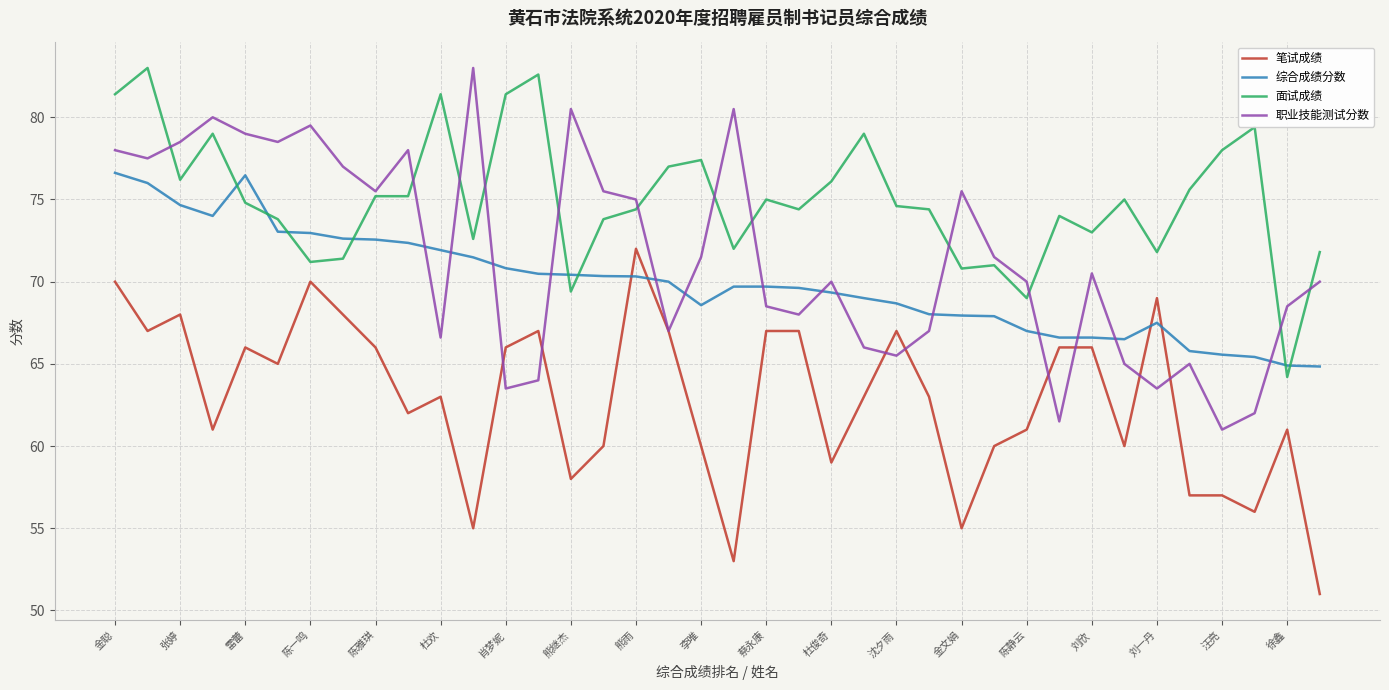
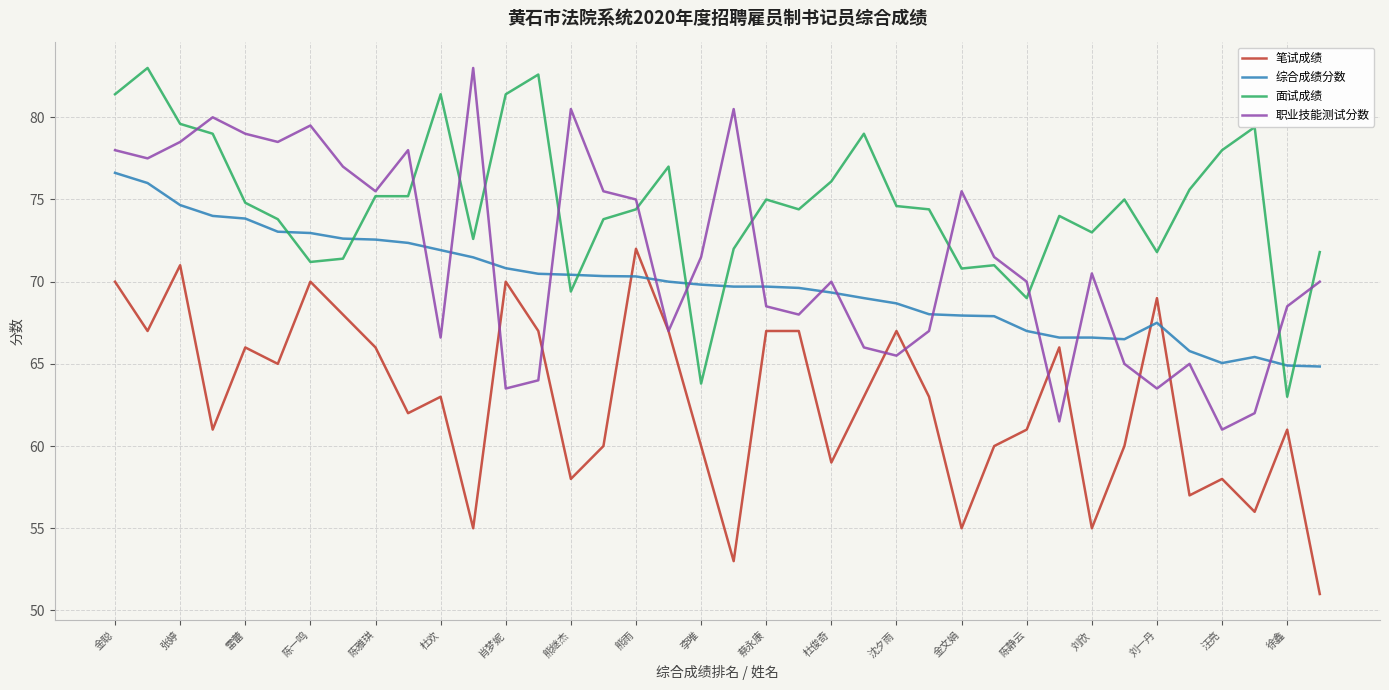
  {
    "笔试成绩": {
      "金聪": 70,
-     "张婷": 68,
+     "张婷": 71,
      "雷蕾": 66,
      "陈一鸣": 70,
      "陈雅琪": 66,
      "杜欢": 63,
-     "肖梦妮": 66,
+     "肖梦妮": 70,
      "熊继杰": 58,
      "熊雨": 72,
      "李唯": 60,
      "蔡永康": 67,
      "杜俊奇": 59,
      "沈夕雨": 67,
      "金文娟": 55,
      "陈静云": 61,
-     "刘欣": 66,
+     "刘欣": 55,
      "刘一丹": 69,
-     "汪亮": 57,
+     "汪亮": 58,
      "徐鑫": 61
    },
    "综合成绩分数": {
      "金聪": 76.6,
      "张婷": 74.7,
-     "雷蕾": 76.5,
+     "雷蕾": 73.8,
      "陈一鸣": 73.0,
      "陈雅琪": 72.6,
      "杜欢": 71.9,
      "肖梦妮": 70.8,
      "熊继杰": 70.4,
      "熊雨": 70.3,
-     "李唯": 68.6,
+     "李唯": 69.8,
      "蔡永康": 69.7,
      "杜俊奇": 69.3,
      "沈夕雨": 68.7,
      "金文娟": 67.9,
      "陈静云": 67.0,
      "刘欣": 66.6,
      "刘一丹": 67.5,
-     "汪亮": 65.6,
+     "汪亮": 65.1,
      "徐鑫": 64.9
    },
    "面试成绩": {
      "金聪": 81.4,
-     "张婷": 76.2,
+     "张婷": 79.6,
      "雷蕾": 74.8,
      "陈一鸣": 71.2,
      "陈雅琪": 75.2,
      "杜欢": 81.4,
      "肖梦妮": 81.4,
      "熊继杰": 69.4,
      "熊雨": 74.4,
-     "李唯": 77.4,
+     "李唯": 63.8,
      "蔡永康": 75.0,
      "杜俊奇": 76.1,
      "沈夕雨": 74.6,
      "金文娟": 70.8,
      "陈静云": 69.0,
      "刘欣": 73.0,
      "刘一丹": 71.8,
      "汪亮": 78.0,
-     "徐鑫": 64.2
+     "徐鑫": 63.0
    },
    "职业技能测试分数": {
      "金聪": 78.0,
      "张婷": 78.5,
      "雷蕾": 79.0,
      "陈一鸣": 79.5,
      "陈雅琪": 75.5,
      "杜欢": 66.6,
      "肖梦妮": 63.5,
      "熊继杰": 80.5,
      "熊雨": 75.0,
      "李唯": 71.5,
      "蔡永康": 68.5,
      "杜俊奇": 70.0,
      "沈夕雨": 65.5,
      "金文娟": 75.5,
      "陈静云": 70.0,
      "刘欣": 70.5,
      "刘一丹": 63.5,
      "汪亮": 61.0,
      "徐鑫": 68.5
    }
  }
